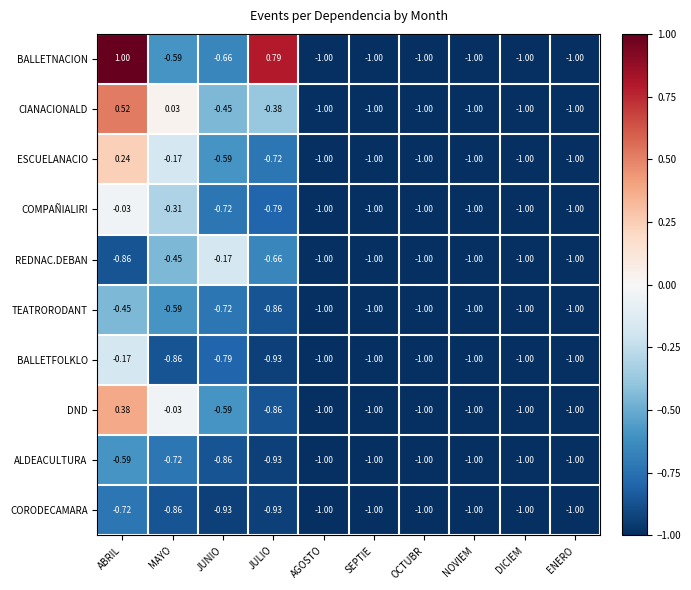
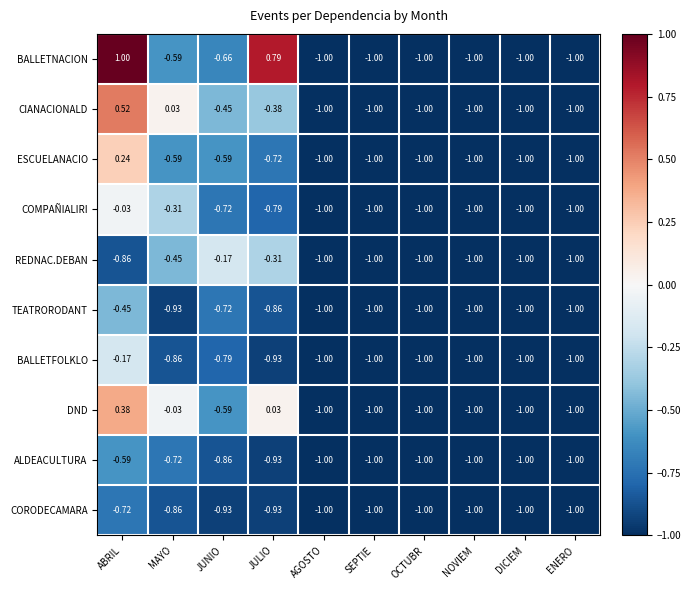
  {
    "BALLETNACION": {
      "ABRIL": 1.00,
      "MAYO": -0.59,
      "JUNIO": -0.66,
      "JULIO": 0.79,
      "AGOSTO": -1.00,
      "SEPTIE": -1.00,
      "OCTUBR": -1.00,
      "NOVIEM": -1.00,
      "DICIEM": -1.00,
      "ENERO": -1.00
    },
    "CIANACIONALD": {
      "ABRIL": 0.52,
      "MAYO": 0.03,
      "JUNIO": -0.45,
      "JULIO": -0.38,
      "AGOSTO": -1.00,
      "SEPTIE": -1.00,
      "OCTUBR": -1.00,
      "NOVIEM": -1.00,
      "DICIEM": -1.00,
      "ENERO": -1.00
    },
    "ESCUELANACIO": {
      "ABRIL": 0.24,
-     "MAYO": -0.17,
+     "MAYO": -0.59,
      "JUNIO": -0.59,
      "JULIO": -0.72,
      "AGOSTO": -1.00,
      "SEPTIE": -1.00,
      "OCTUBR": -1.00,
      "NOVIEM": -1.00,
      "DICIEM": -1.00,
      "ENERO": -1.00
    },
    "COMPAÑIALIRI": {
      "ABRIL": -0.03,
      "MAYO": -0.31,
      "JUNIO": -0.72,
      "JULIO": -0.79,
      "AGOSTO": -1.00,
      "SEPTIE": -1.00,
      "OCTUBR": -1.00,
      "NOVIEM": -1.00,
      "DICIEM": -1.00,
      "ENERO": -1.00
    },
    "REDNAC.DEBAN": {
      "ABRIL": -0.86,
      "MAYO": -0.45,
      "JUNIO": -0.17,
-     "JULIO": -0.66,
+     "JULIO": -0.31,
      "AGOSTO": -1.00,
      "SEPTIE": -1.00,
      "OCTUBR": -1.00,
      "NOVIEM": -1.00,
      "DICIEM": -1.00,
      "ENERO": -1.00
    },
    "TEATRORODANT": {
      "ABRIL": -0.45,
-     "MAYO": -0.59,
+     "MAYO": -0.93,
      "JUNIO": -0.72,
      "JULIO": -0.86,
      "AGOSTO": -1.00,
      "SEPTIE": -1.00,
      "OCTUBR": -1.00,
      "NOVIEM": -1.00,
      "DICIEM": -1.00,
      "ENERO": -1.00
    },
    "BALLETFOLKLO": {
      "ABRIL": -0.17,
      "MAYO": -0.86,
      "JUNIO": -0.79,
      "JULIO": -0.93,
      "AGOSTO": -1.00,
      "SEPTIE": -1.00,
      "OCTUBR": -1.00,
      "NOVIEM": -1.00,
      "DICIEM": -1.00,
      "ENERO": -1.00
    },
    "DND": {
      "ABRIL": 0.38,
      "MAYO": -0.03,
      "JUNIO": -0.59,
-     "JULIO": -0.86,
+     "JULIO": 0.03,
      "AGOSTO": -1.00,
      "SEPTIE": -1.00,
      "OCTUBR": -1.00,
      "NOVIEM": -1.00,
      "DICIEM": -1.00,
      "ENERO": -1.00
    },
    "ALDEACULTURA": {
      "ABRIL": -0.59,
      "MAYO": -0.72,
      "JUNIO": -0.86,
      "JULIO": -0.93,
      "AGOSTO": -1.00,
      "SEPTIE": -1.00,
      "OCTUBR": -1.00,
      "NOVIEM": -1.00,
      "DICIEM": -1.00,
      "ENERO": -1.00
    },
    "CORODECAMARA": {
      "ABRIL": -0.72,
      "MAYO": -0.86,
      "JUNIO": -0.93,
      "JULIO": -0.93,
      "AGOSTO": -1.00,
      "SEPTIE": -1.00,
      "OCTUBR": -1.00,
      "NOVIEM": -1.00,
      "DICIEM": -1.00,
      "ENERO": -1.00
    }
  }
